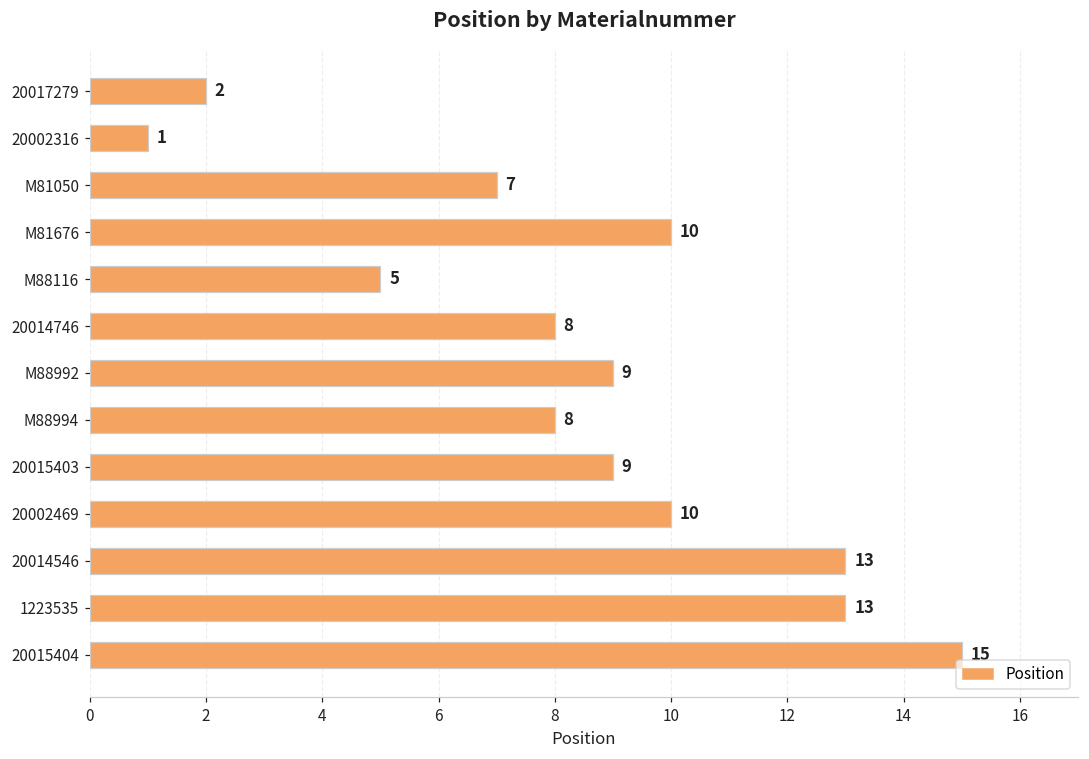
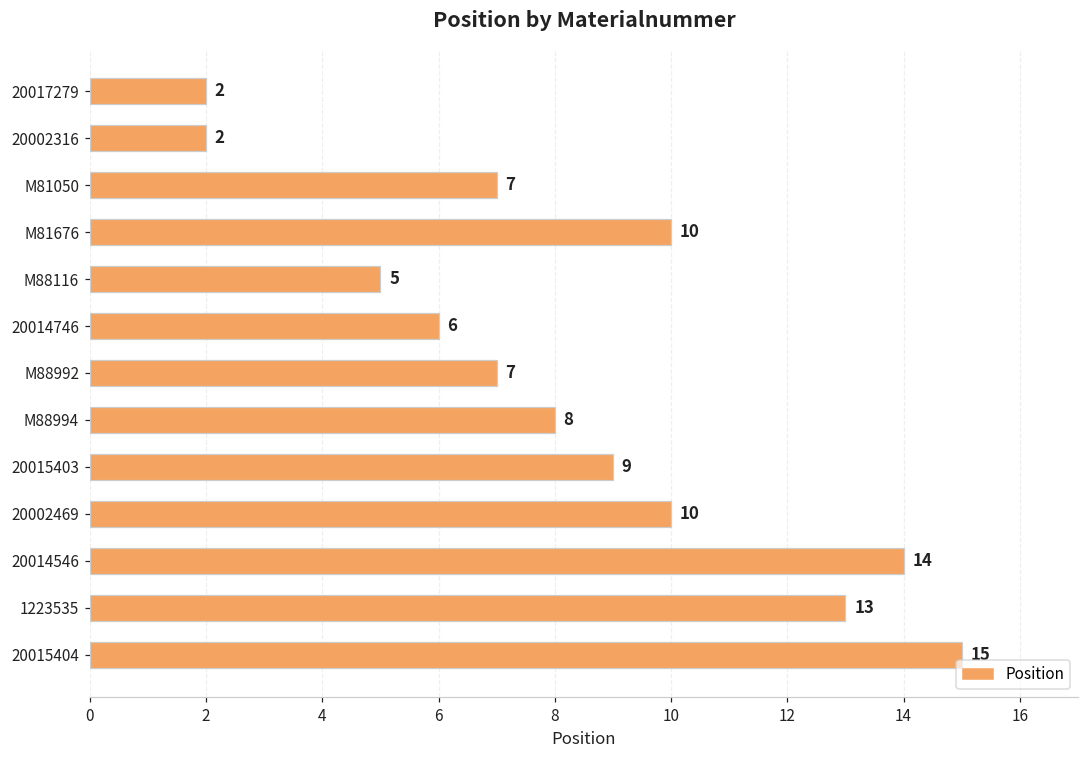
  {
    "20017279": 2,
-   "20002316": 1,
+   "20002316": 2,
    "M81050": 7,
    "M81676": 10,
    "M88116": 5,
-   "20014746": 8,
-   "M88992": 9,
+   "20014746": 6,
+   "M88992": 7,
    "M88994": 8,
    "20015403": 9,
    "20002469": 10,
-   "20014546": 13,
+   "20014546": 14,
    "1223535": 13
  }
